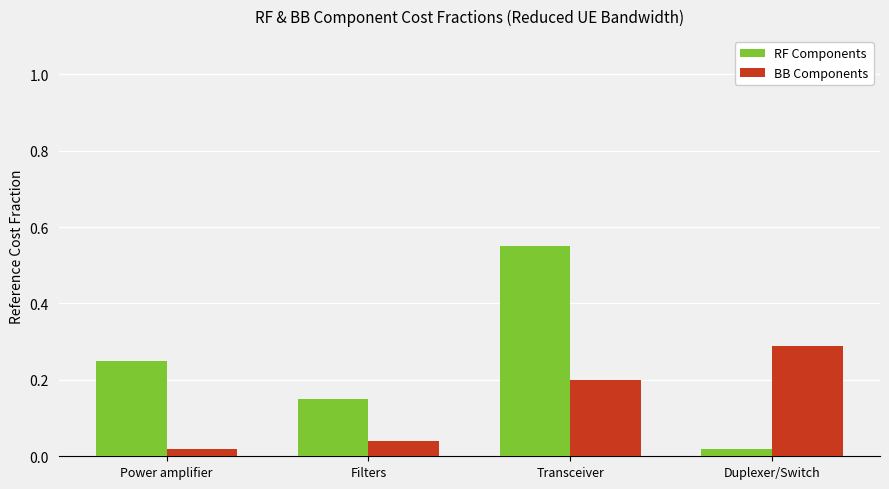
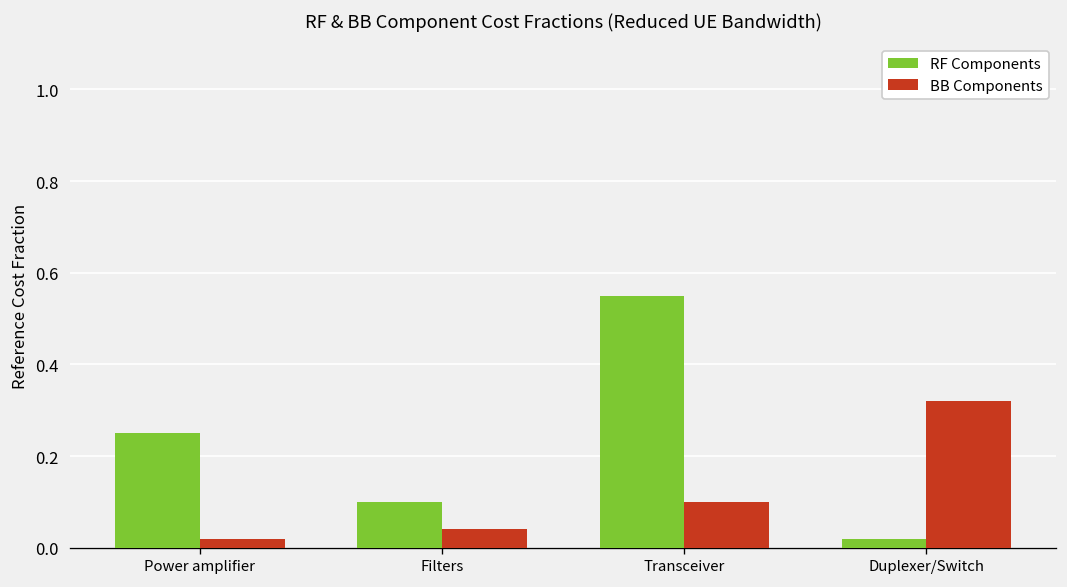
  {
    "RF Components": {
      "Power amplifier": 0.25,
-     "Filters": 0.15,
+     "Filters": 0.10,
      "Transceiver": 0.55,
      "Duplexer/Switch": 0.02
    },
    "BB Components": {
      "Power amplifier": 0.02,
      "Filters": 0.04,
-     "Transceiver": 0.2,
-     "Duplexer/Switch": 0.29
+     "Transceiver": 0.1,
+     "Duplexer/Switch": 0.32
    }
  }
